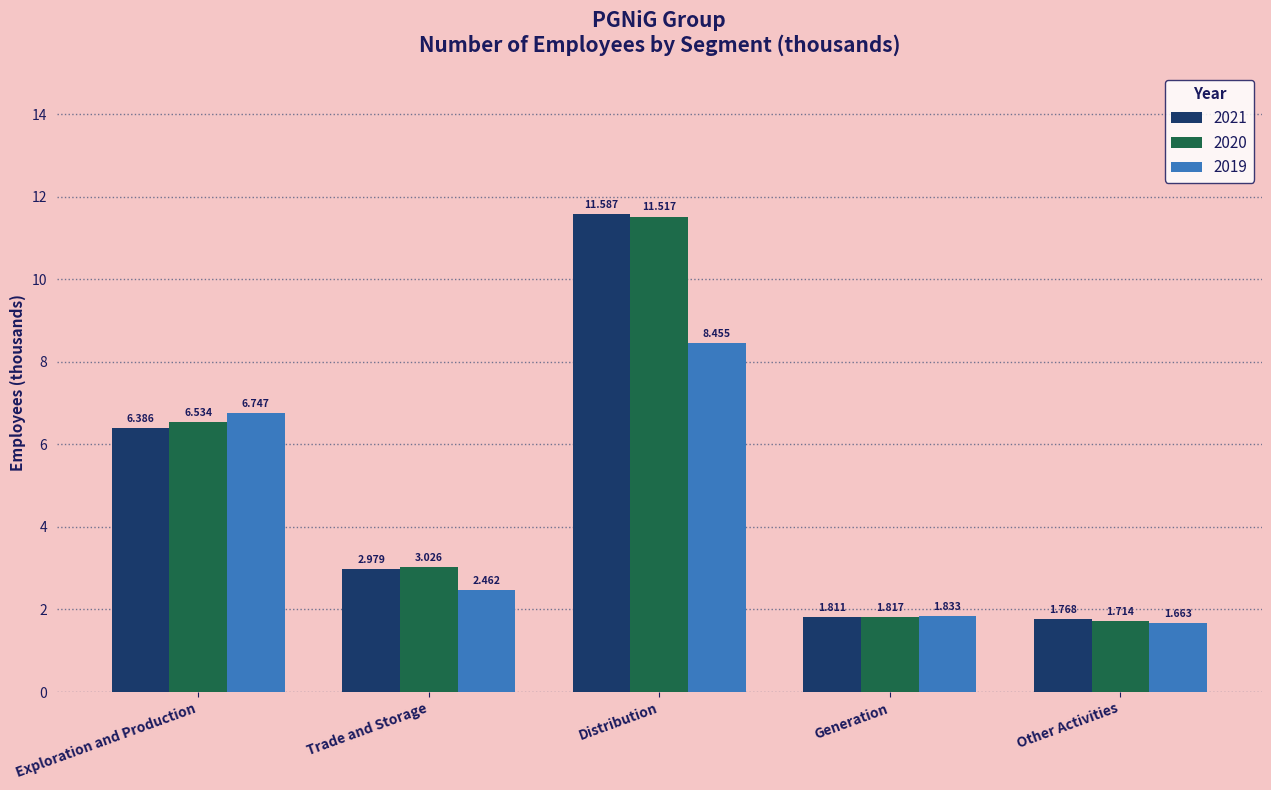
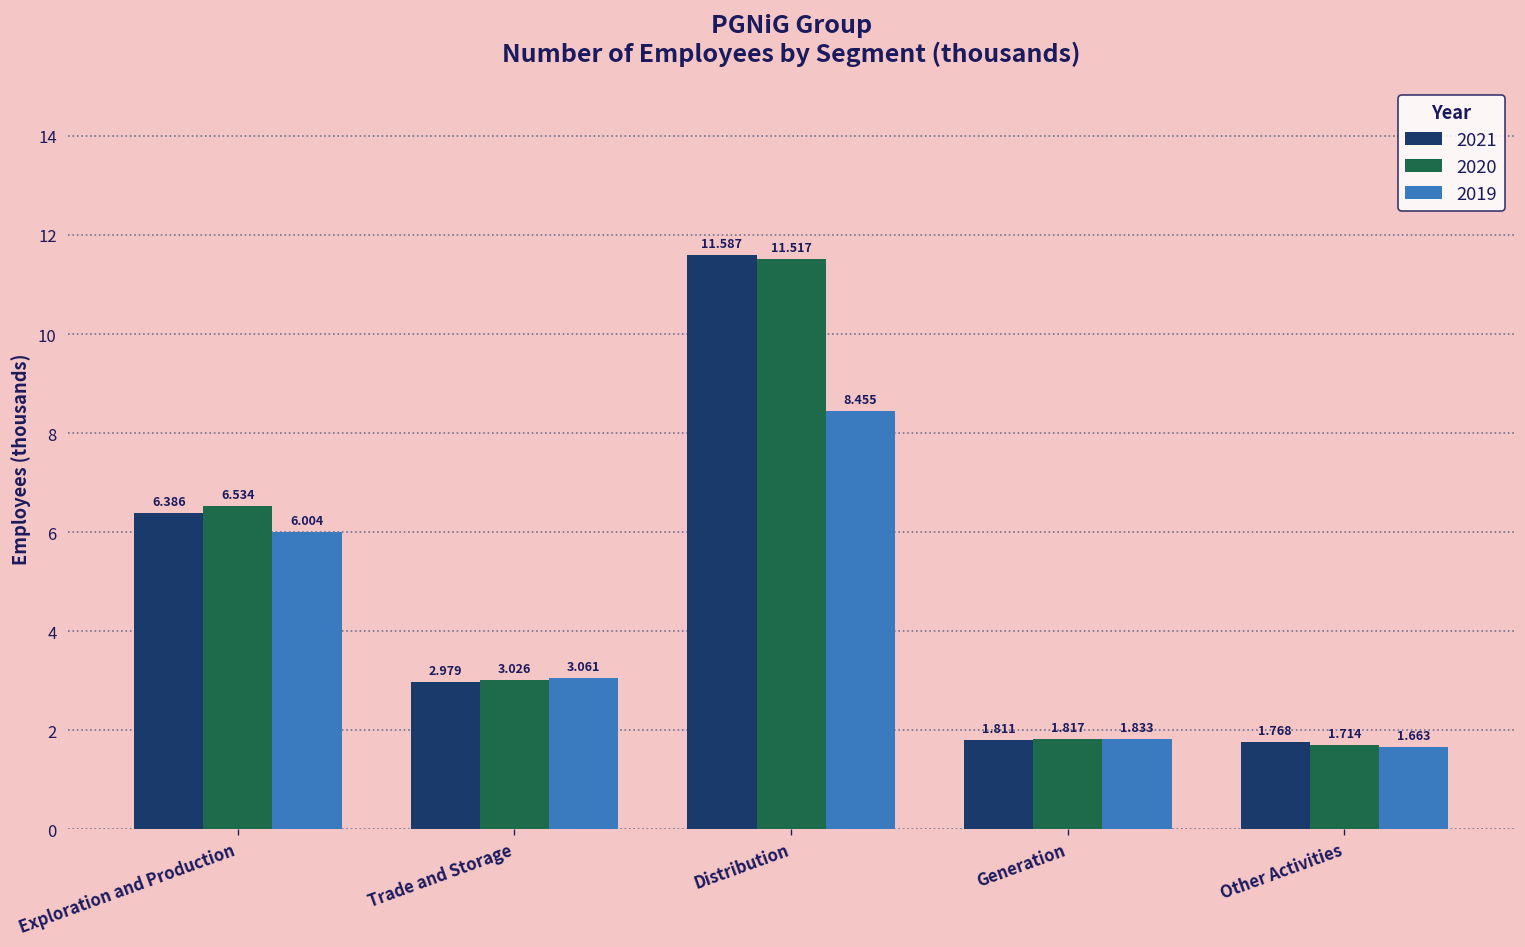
  {
    "2019": {
-     "Exploration and Production": 6.747,
-     "Trade and Storage": 2.462,
+     "Exploration and Production": 6.004,
+     "Trade and Storage": 3.061,
      "Distribution": 8.455,
      "Generation": 1.833,
      "Other Activities": 1.663
    }
  }
